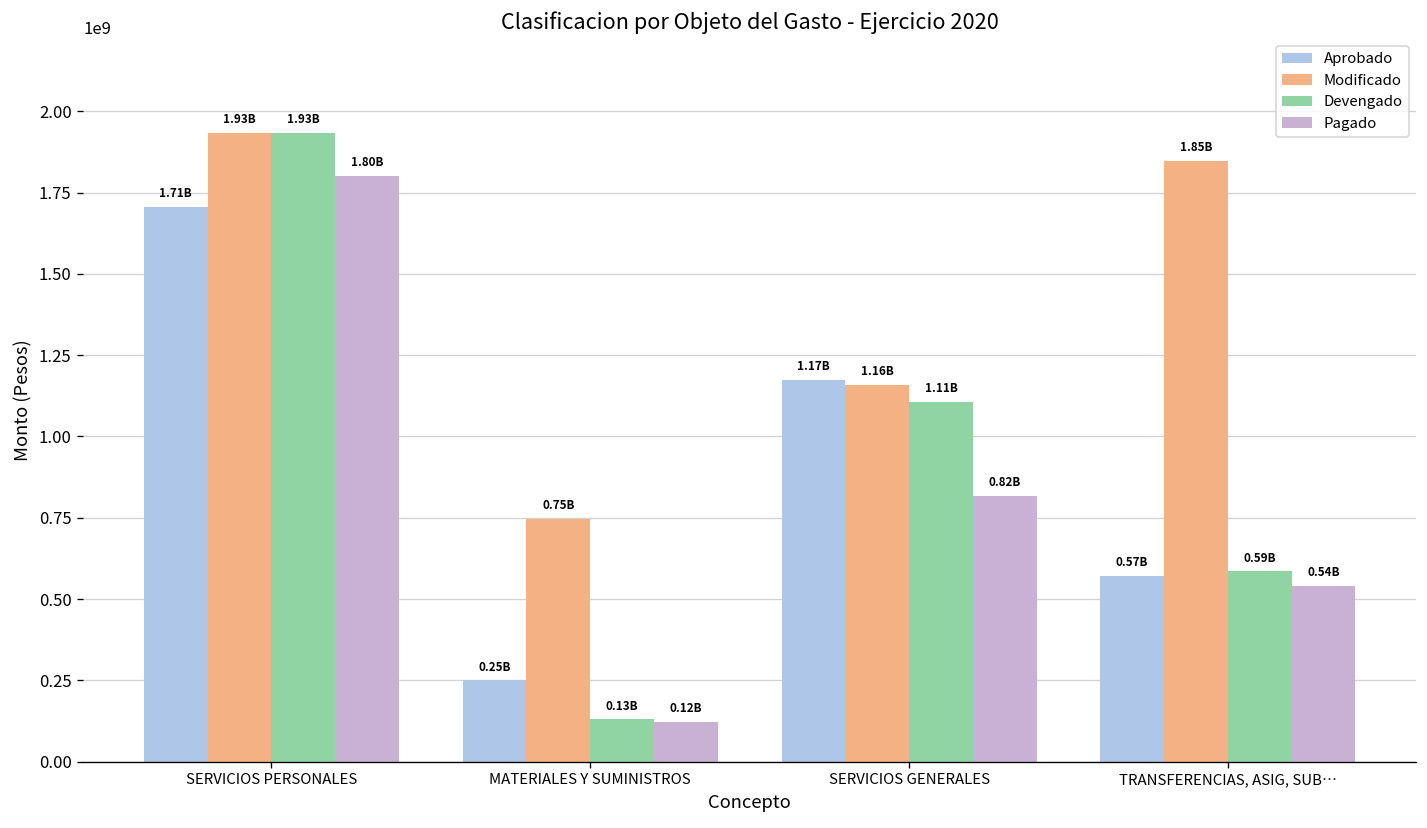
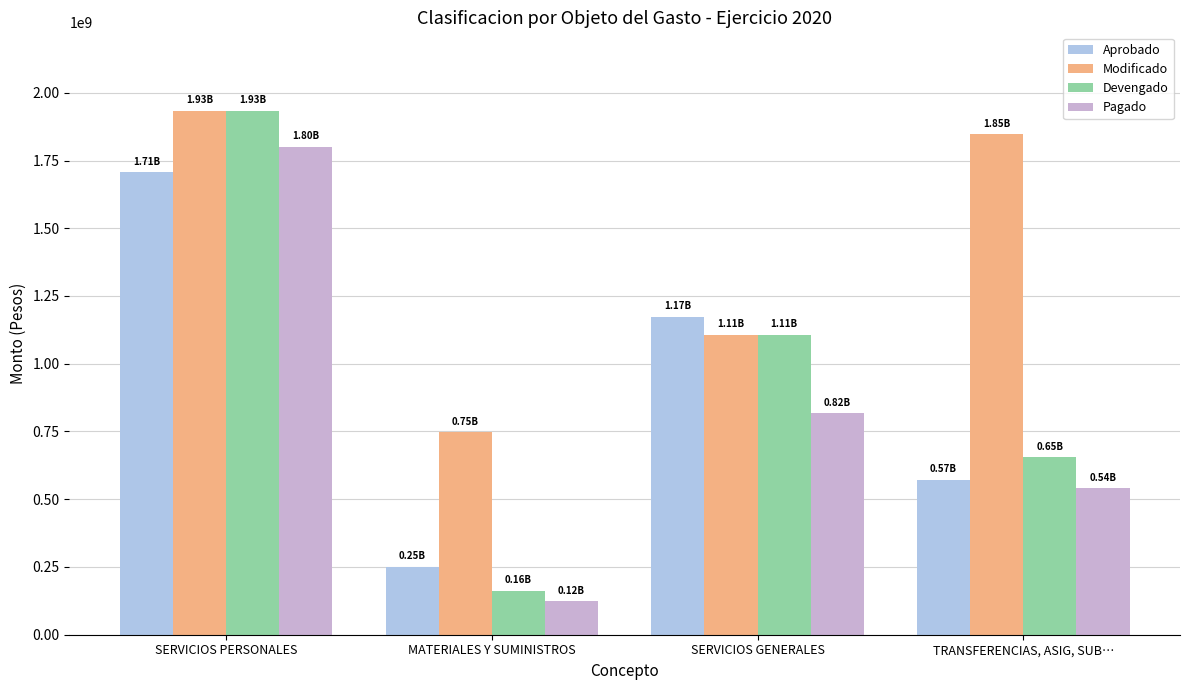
  {
    "Modificado": {
      "SERVICIOS PERSONALES": "1.93B",
      "MATERIALES Y SUMINISTROS": "0.75B",
-     "SERVICIOS GENERALES": "1.16B",
+     "SERVICIOS GENERALES": "1.11B",
      "TRANSFERENCIAS, ASIG, SUB…": "1.85B"
    },
    "Devengado": {
      "SERVICIOS PERSONALES": "1.93B",
-     "MATERIALES Y SUMINISTROS": "0.13B",
+     "MATERIALES Y SUMINISTROS": "0.16B",
      "SERVICIOS GENERALES": "1.11B",
-     "TRANSFERENCIAS, ASIG, SUB…": "0.59B"
+     "TRANSFERENCIAS, ASIG, SUB…": "0.65B"
    }
  }
